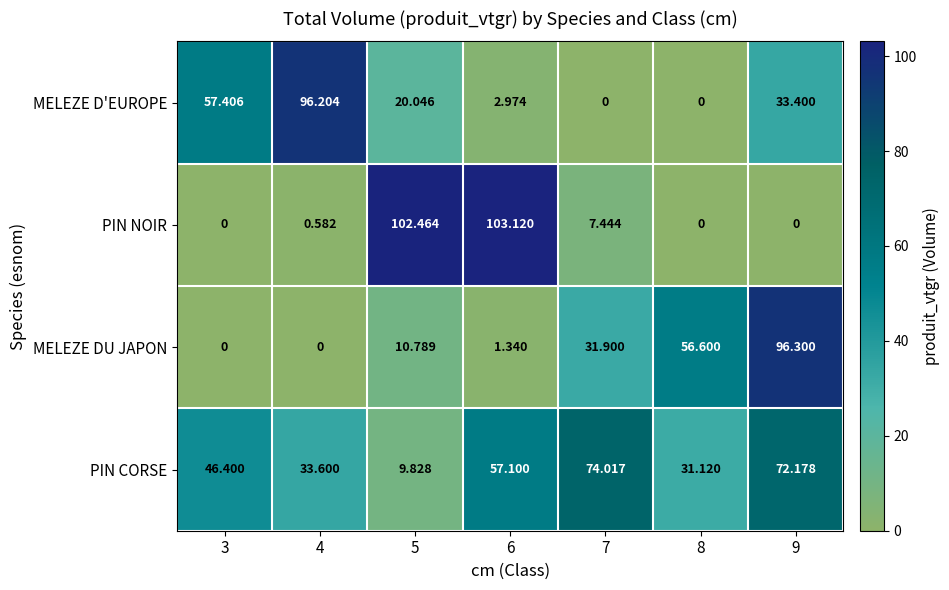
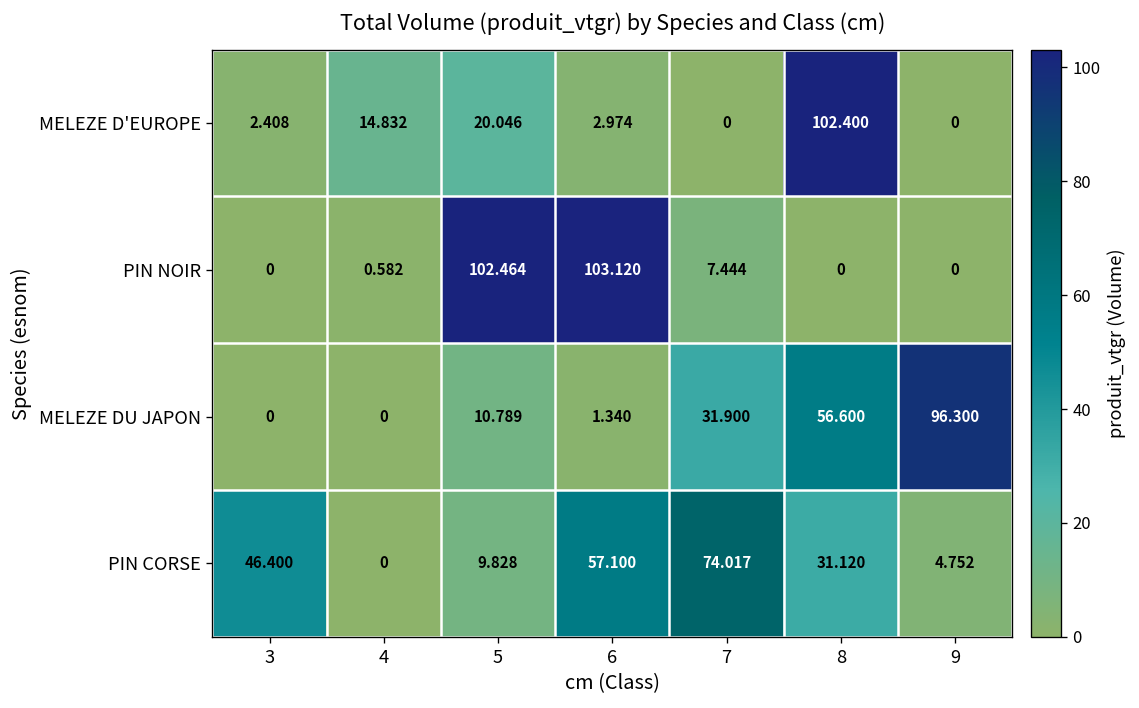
  {
    "MELEZE D'EUROPE": {
-     "3": 57.406,
-     "4": 96.204,
+     "3": 2.408,
+     "4": 14.832,
      "5": 20.046,
      "6": 2.974,
      "7": 0,
-     "8": 0,
-     "9": 33.400
+     "8": 102.400,
+     "9": 0
    },
    "PIN NOIR": {
      "3": 0,
      "4": 0.582,
      "5": 102.464,
      "6": 103.120,
      "7": 7.444,
      "8": 0,
      "9": 0
    },
    "MELEZE DU JAPON": {
      "3": 0,
      "4": 0,
      "5": 10.789,
      "6": 1.340,
      "7": 31.900,
      "8": 56.600,
      "9": 96.300
    },
    "PIN CORSE": {
      "3": 46.400,
-     "4": 33.600,
+     "4": 0,
      "5": 9.828,
      "6": 57.100,
      "7": 74.017,
      "8": 31.120,
-     "9": 72.178
+     "9": 4.752
    }
  }
